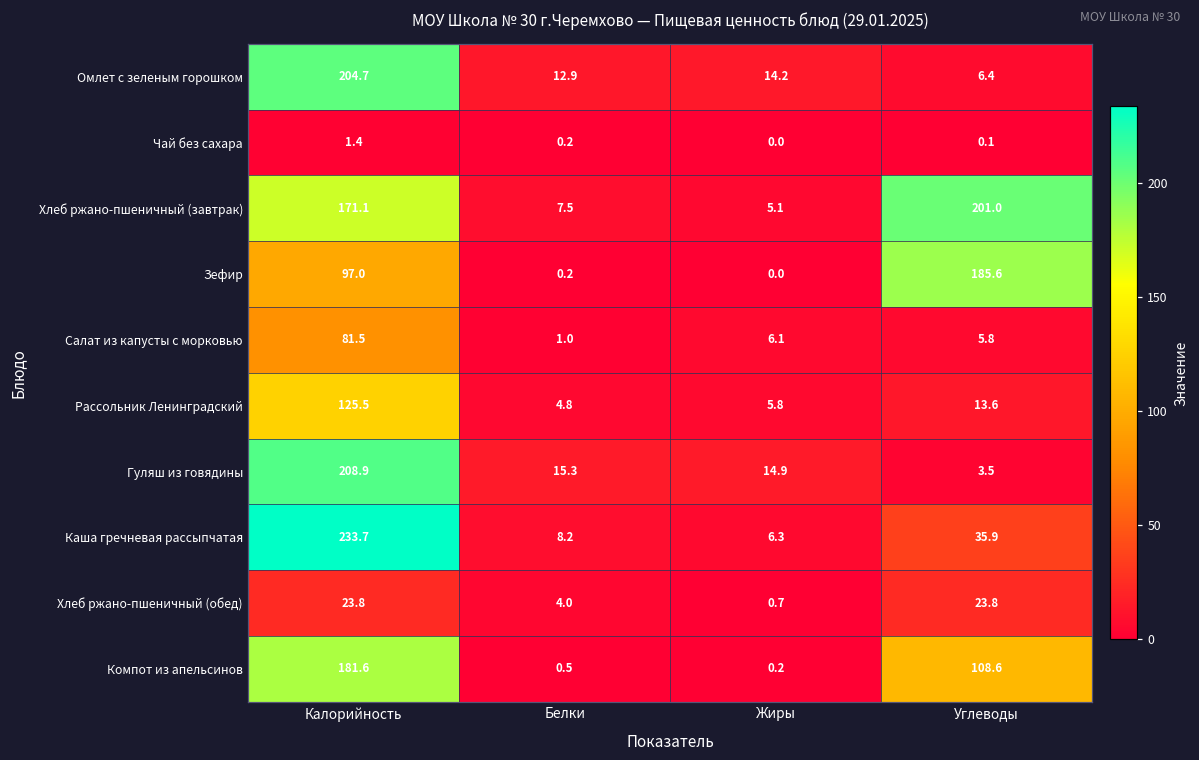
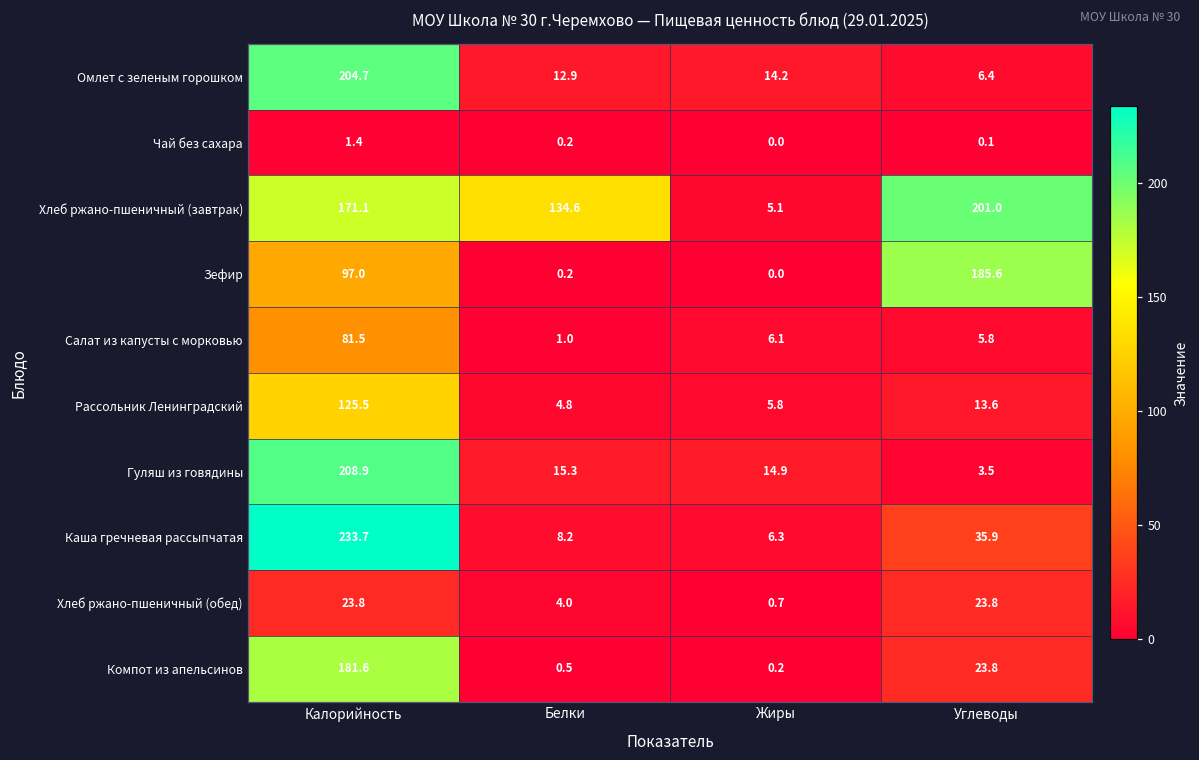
  {
    "Омлет с зеленым горошком": {
      "Калорийность": 204.7,
      "Белки": 12.9,
      "Жиры": 14.2,
      "Углеводы": 6.4
    },
    "Чай без сахара": {
      "Калорийность": 1.4,
      "Белки": 0.2,
      "Жиры": 0.0,
      "Углеводы": 0.1
    },
    "Хлеб ржано-пшеничный (завтрак)": {
      "Калорийность": 171.1,
-     "Белки": 7.5,
+     "Белки": 134.6,
      "Жиры": 5.1,
      "Углеводы": 201.0
    },
    "Зефир": {
      "Калорийность": 97.0,
      "Белки": 0.2,
      "Жиры": 0.0,
      "Углеводы": 185.6
    },
    "Салат из капусты с морковью": {
      "Калорийность": 81.5,
      "Белки": 1.0,
      "Жиры": 6.1,
      "Углеводы": 5.8
    },
    "Рассольник Ленинградский": {
      "Калорийность": 125.5,
      "Белки": 4.8,
      "Жиры": 5.8,
      "Углеводы": 13.6
    },
    "Гуляш из говядины": {
      "Калорийность": 208.9,
      "Белки": 15.3,
      "Жиры": 14.9,
      "Углеводы": 3.5
    },
    "Каша гречневая рассыпчатая": {
      "Калорийность": 233.7,
      "Белки": 8.2,
      "Жиры": 6.3,
      "Углеводы": 35.9
    },
    "Хлеб ржано-пшеничный (обед)": {
      "Калорийность": 23.8,
      "Белки": 4.0,
      "Жиры": 0.7,
      "Углеводы": 23.8
    },
    "Компот из апельсинов": {
      "Калорийность": 181.6,
      "Белки": 0.5,
      "Жиры": 0.2,
-     "Углеводы": 108.6
+     "Углеводы": 23.8
    }
  }
